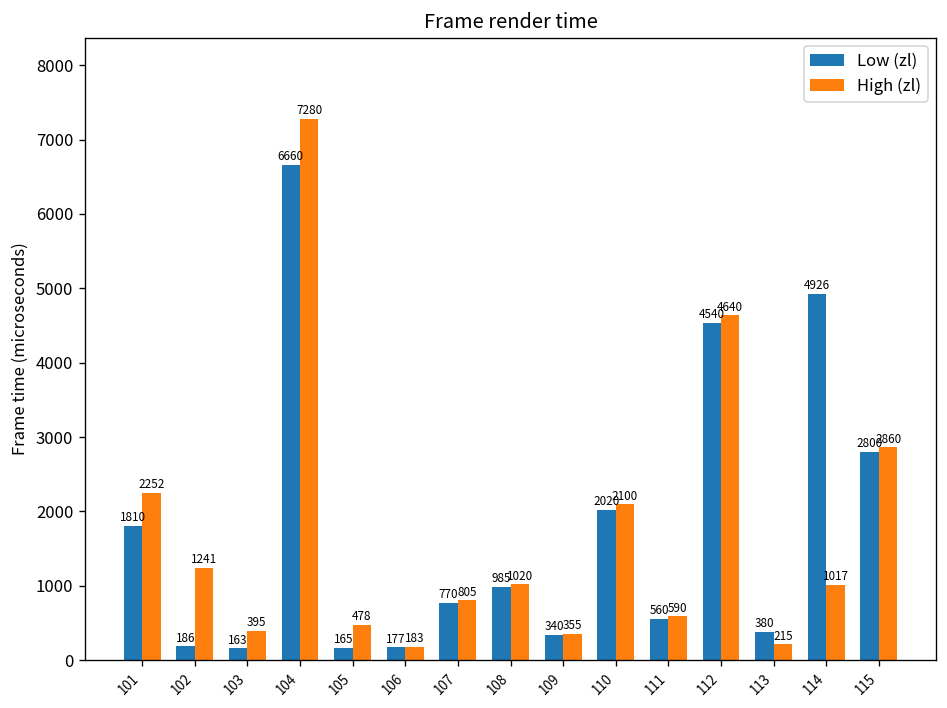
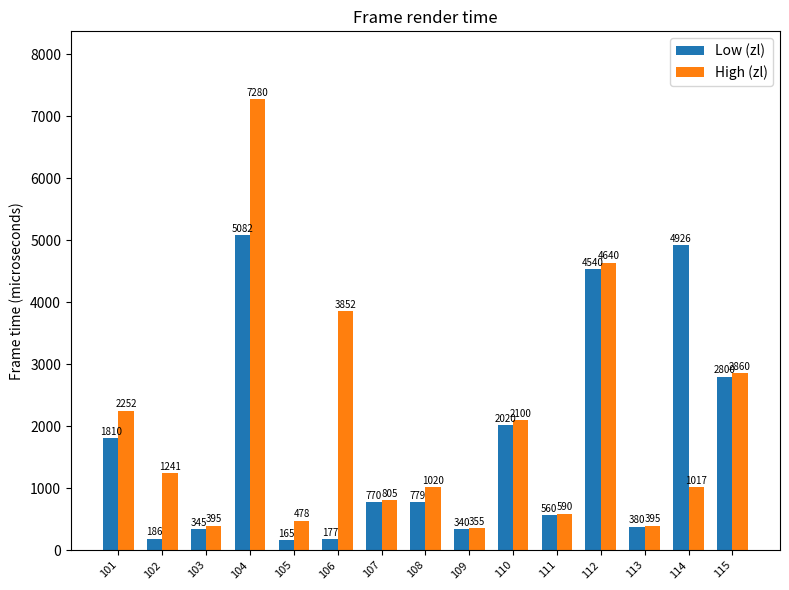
  {
    "Low (zl)": {
      "101": 1810,
      "102": 186,
-     "103": 163,
-     "104": 6660,
+     "103": 345,
+     "104": 5082,
      "105": 165,
      "106": 177,
      "107": 770,
-     "108": 985,
+     "108": 779,
      "109": 340,
      "111": 560,
      "112": 4540,
      "113": 380,
      "114": 4926
    },
    "High (zl)": {
      "101": 2252,
      "102": 1241,
      "103": 395,
      "104": 7280,
      "105": 478,
-     "106": 183,
+     "106": 3852,
      "107": 805,
      "108": 1020,
      "109": 355,
      "110": 2100,
      "111": 590,
      "112": 4640,
-     "113": 215,
+     "113": 395,
      "114": 1017
    }
  }
